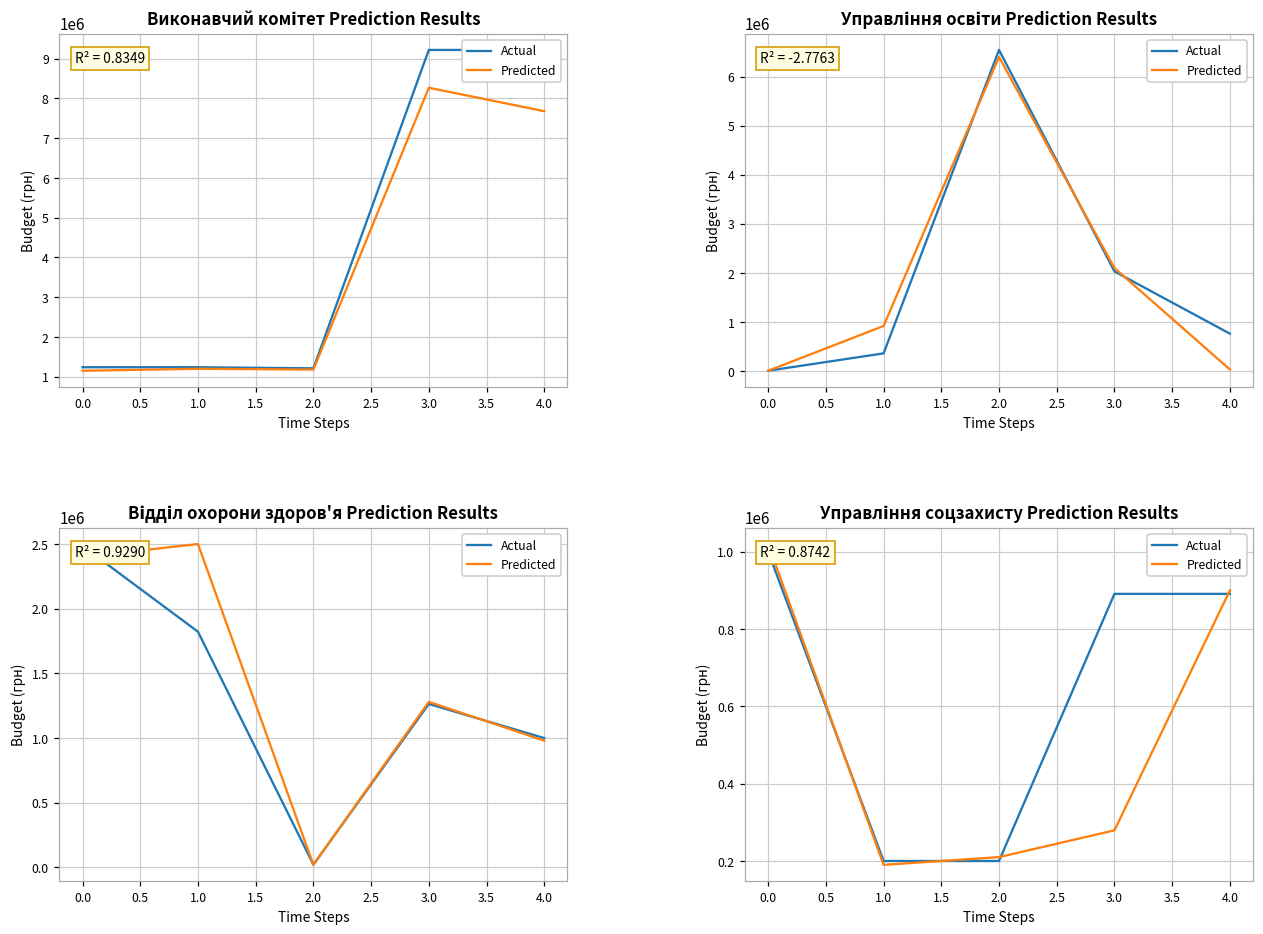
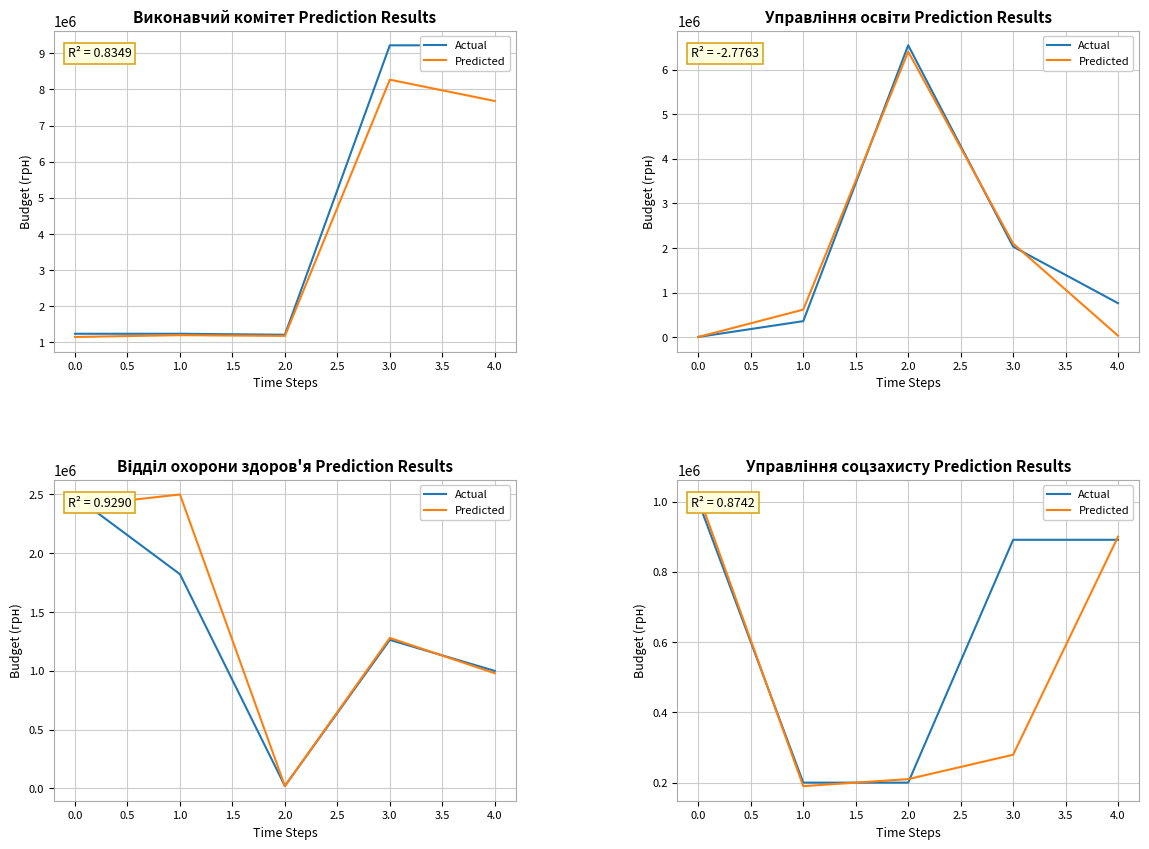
  {
    "Виконавчий комітет Prediction Results": {
      "Actual": {
        "0.0": 1200000,
        "3.0": 9200000
      },
      "Predicted": {
        "0.0": 1200000,
        "3.0": 8300000,
        "4.0": 7700000
      }
    },
    "Управління освіти Prediction Results": {
      "Actual": {
        "1.0": 400000,
        "2.0": 6500000,
        "3.0": 2000000,
        "4.0": 800000
      },
      "Predicted": {
-       "1.0": 900000,
+       "1.0": 600000,
        "2.0": 6400000,
        "3.0": 2100000,
        "4.0": 0
      }
    },
    "Відділ охорони здоров'я Prediction Results": {
      "Actual": {
        "1.0": 1820000
      },
      "Predicted": {
        "1.0": 2500000
      }
    },
    "Управління соцзахисту Prediction Results": {
      "Actual": {
        "1.0": 200000,
        "2.0": 200000,
        "3.0": 890000,
        "4.0": 890000
      },
      "Predicted": {
        "1.0": 190000,
        "2.0": 210000,
        "3.0": 280000,
        "4.0": 900000
      }
    }
  }
